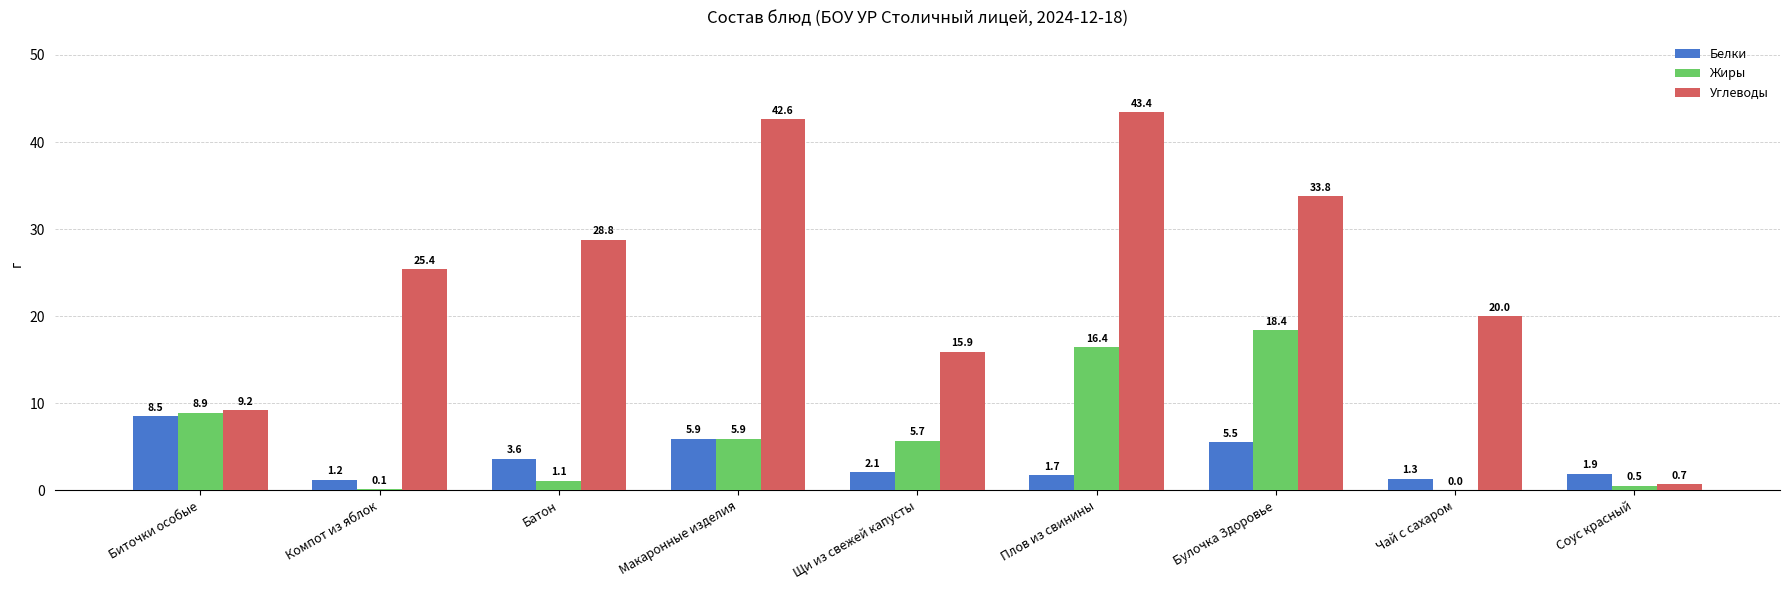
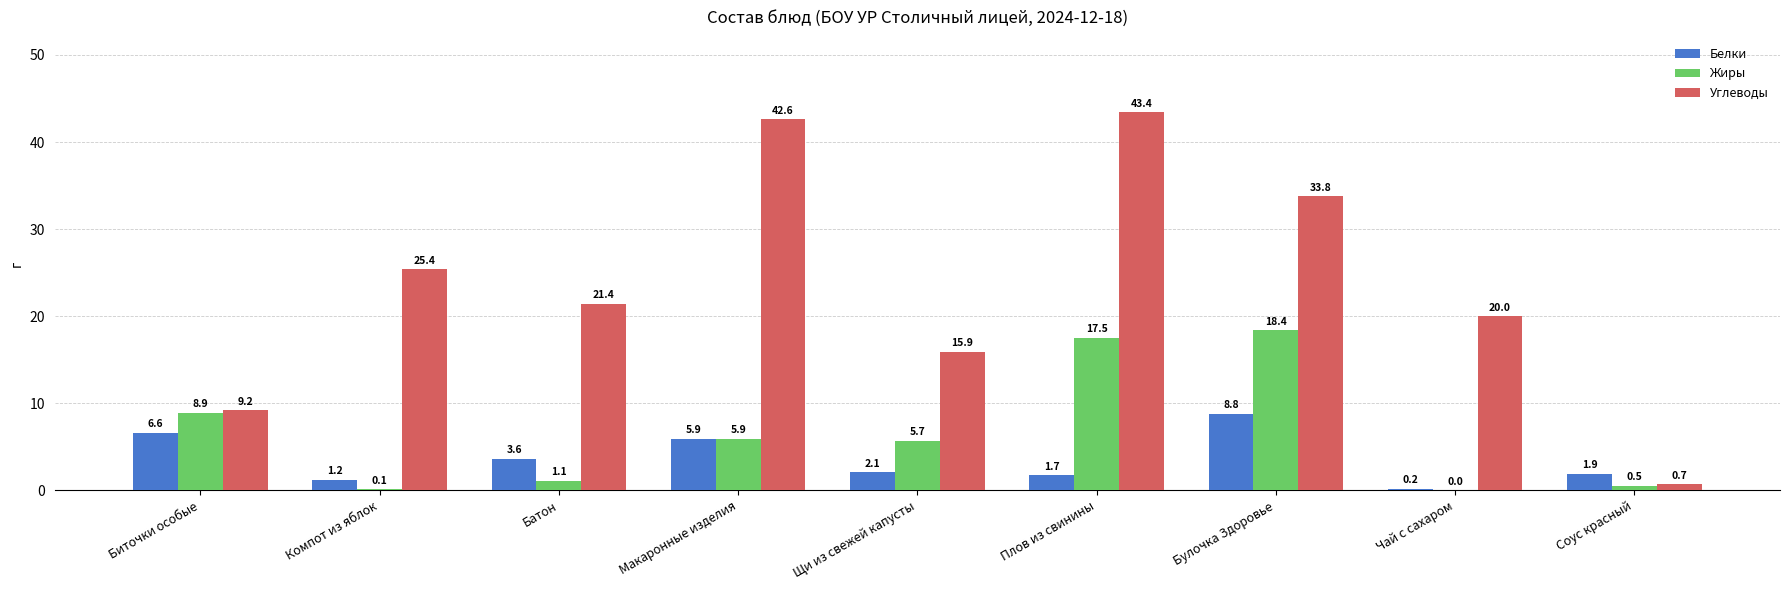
  {
    "Белки": {
-     "Биточки особые": 8.5,
+     "Биточки особые": 6.6,
      "Компот из яблок": 1.2,
      "Батон": 3.6,
      "Макаронные изделия": 5.9,
      "Щи из свежей капусты": 2.1,
      "Плов из свинины": 1.7,
-     "Булочка Здоровье": 5.5,
-     "Чай с сахаром": 1.3,
+     "Булочка Здоровье": 8.8,
+     "Чай с сахаром": 0.2,
      "Соус красный": 1.9
    },
    "Жиры": {
      "Биточки особые": 8.9,
      "Компот из яблок": 0.1,
      "Батон": 1.1,
      "Макаронные изделия": 5.9,
      "Щи из свежей капусты": 5.7,
-     "Плов из свинины": 16.4,
+     "Плов из свинины": 17.5,
      "Булочка Здоровье": 18.4,
      "Чай с сахаром": 0.0,
      "Соус красный": 0.5
    },
    "Углеводы": {
      "Биточки особые": 9.2,
      "Компот из яблок": 25.4,
-     "Батон": 28.8,
+     "Батон": 21.4,
      "Макаронные изделия": 42.6,
      "Щи из свежей капусты": 15.9,
      "Плов из свинины": 43.4,
      "Булочка Здоровье": 33.8,
      "Чай с сахаром": 20.0,
      "Соус красный": 0.7
    }
  }
